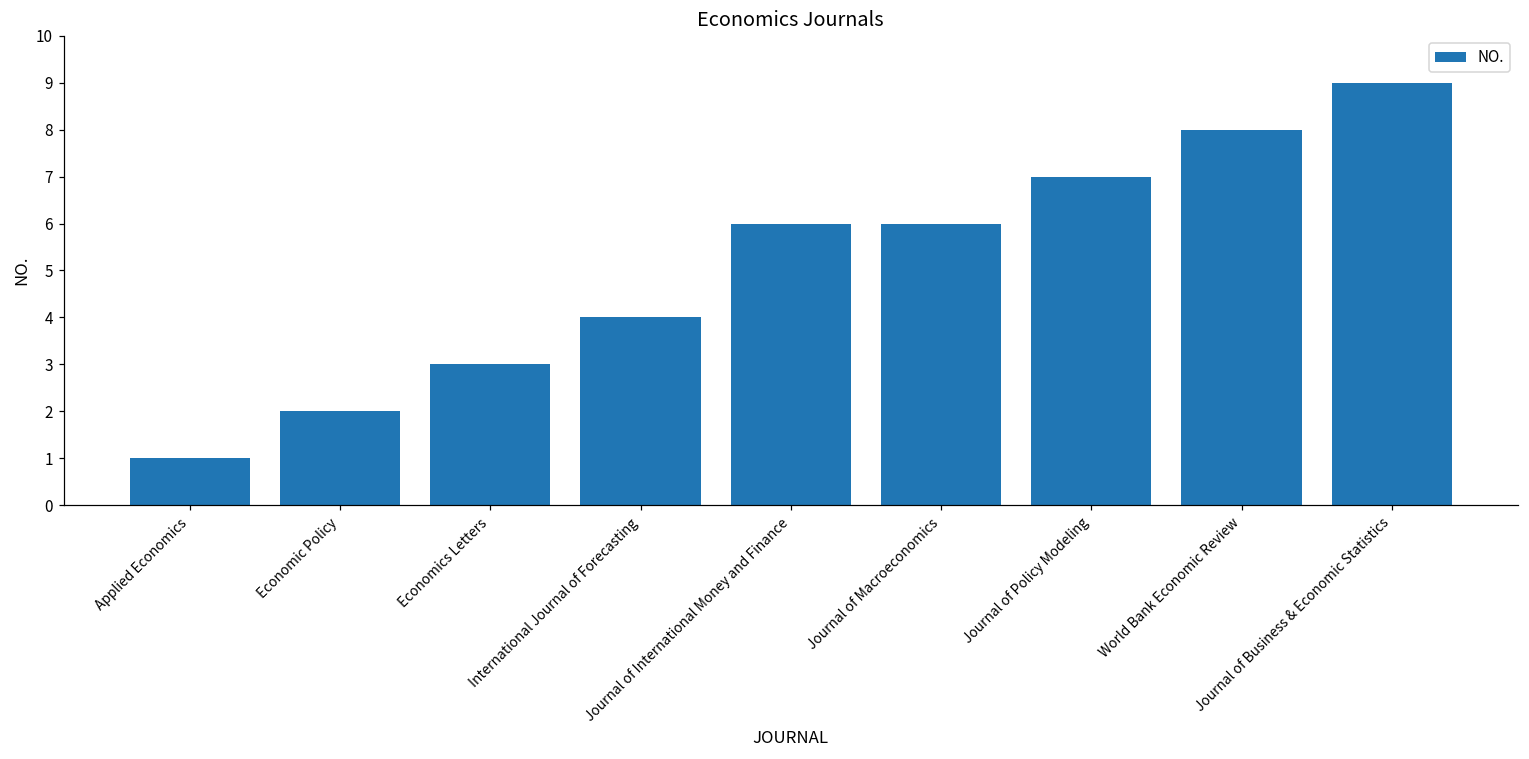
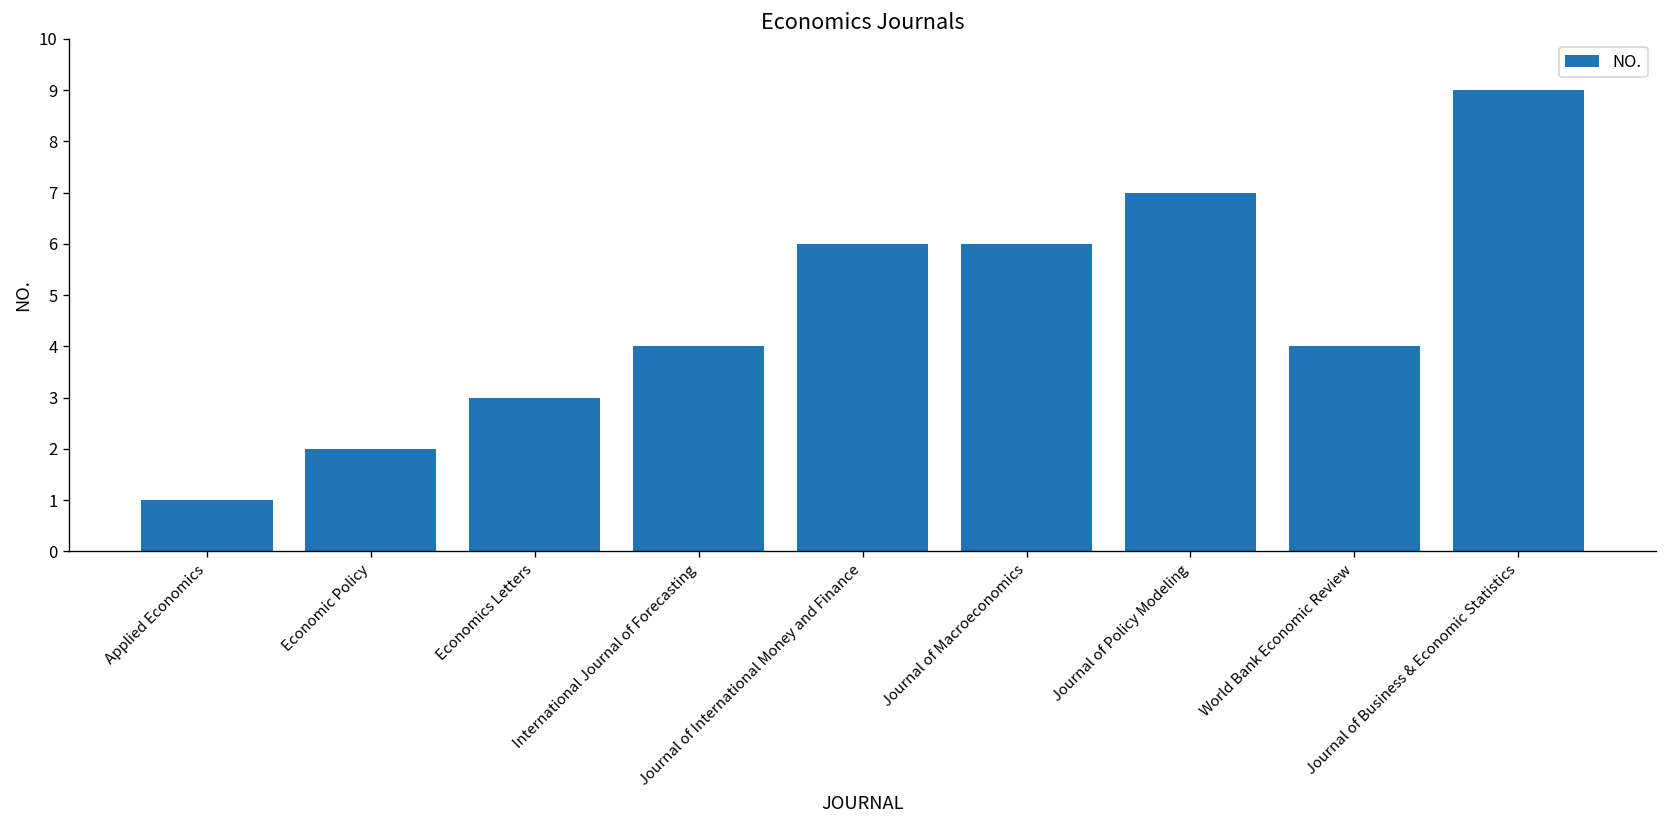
  {
    "Applied Economics": 1,
    "Economic Policy": 2,
    "Economics Letters": 3,
    "International Journal of Forecasting": 4,
    "Journal of International Money and Finance": 6,
    "Journal of Macroeconomics": 6,
    "Journal of Policy Modeling": 7,
-   "World Bank Economic Review": 8,
+   "World Bank Economic Review": 4,
    "Journal of Business & Economic Statistics": 9
  }
